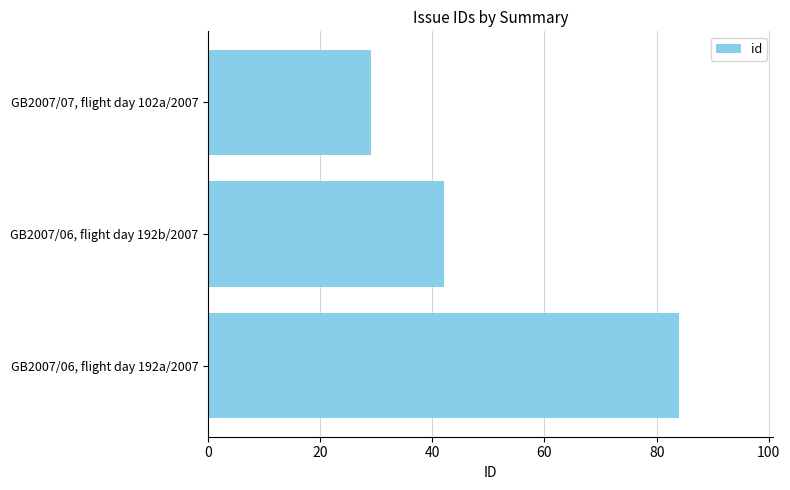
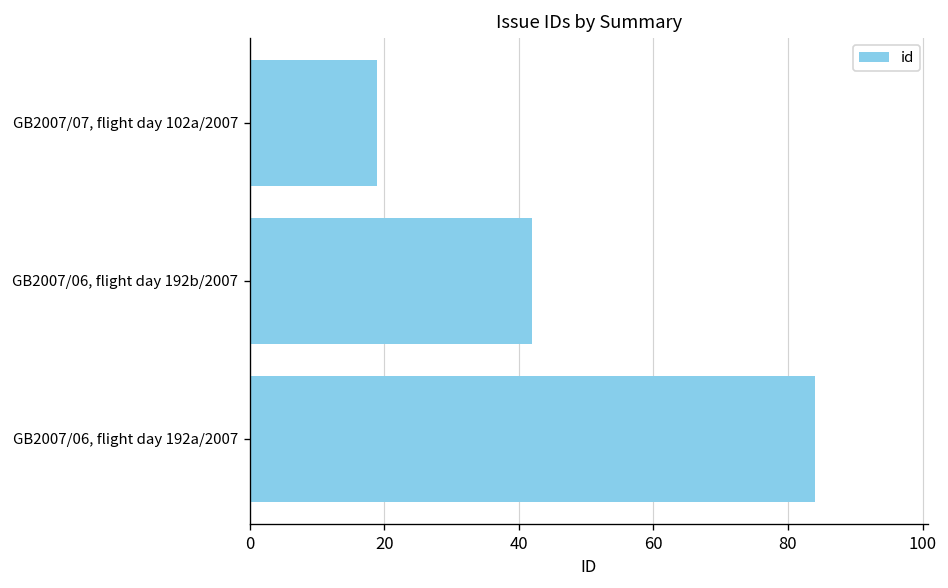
  {
-   "GB2007/07, flight day 102a/2007": 29,
+   "GB2007/07, flight day 102a/2007": 19,
    "GB2007/06, flight day 192b/2007": 42,
    "GB2007/06, flight day 192a/2007": 84
  }
